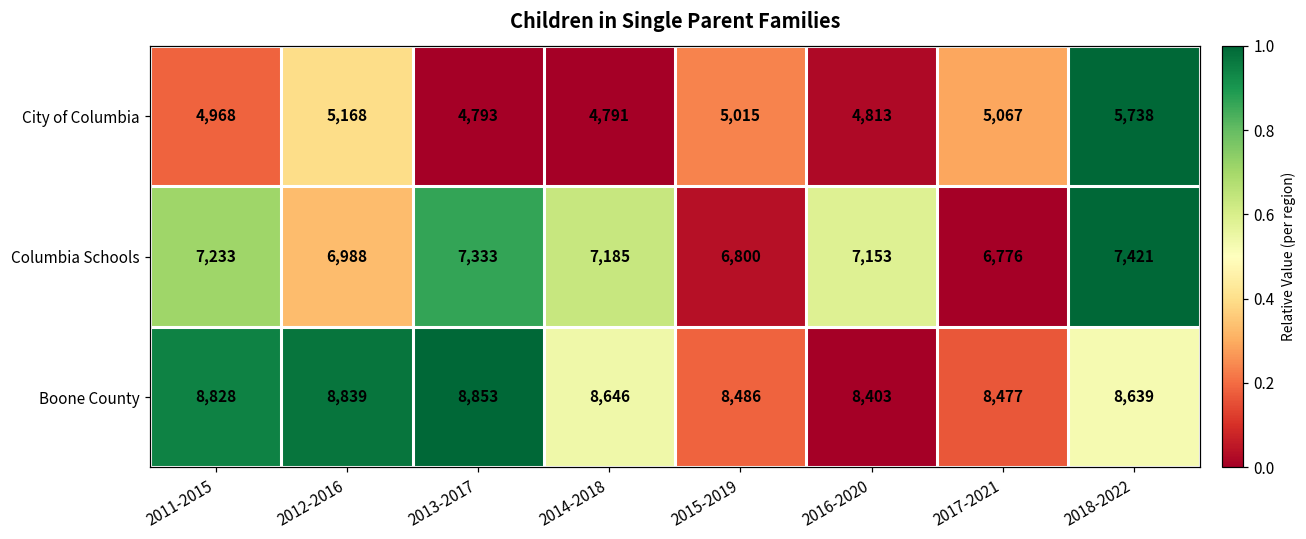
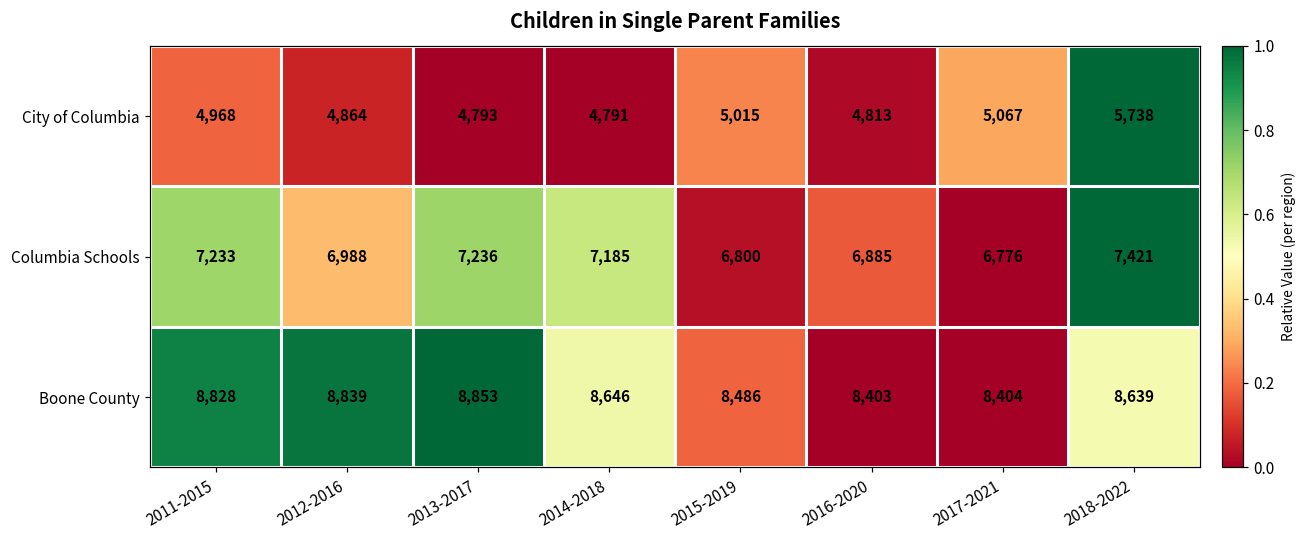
  {
    "City of Columbia": {
      "2011-2015": "4,968",
-     "2012-2016": "5,168",
+     "2012-2016": "4,864",
      "2013-2017": "4,793",
      "2014-2018": "4,791",
      "2015-2019": "5,015",
      "2016-2020": "4,813",
      "2017-2021": "5,067",
      "2018-2022": "5,738"
    },
    "Columbia Schools": {
      "2011-2015": "7,233",
      "2012-2016": "6,988",
-     "2013-2017": "7,333",
+     "2013-2017": "7,236",
      "2014-2018": "7,185",
      "2015-2019": "6,800",
-     "2016-2020": "7,153",
+     "2016-2020": "6,885",
      "2017-2021": "6,776",
      "2018-2022": "7,421"
    },
    "Boone County": {
      "2011-2015": "8,828",
      "2012-2016": "8,839",
      "2013-2017": "8,853",
      "2014-2018": "8,646",
      "2015-2019": "8,486",
      "2016-2020": "8,403",
-     "2017-2021": "8,477",
+     "2017-2021": "8,404",
      "2018-2022": "8,639"
    }
  }
